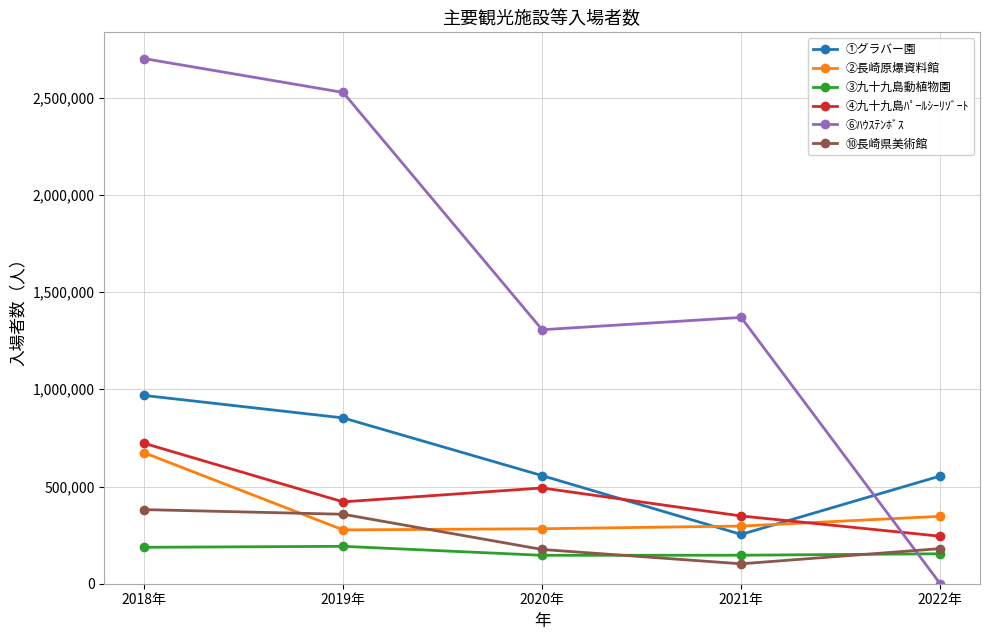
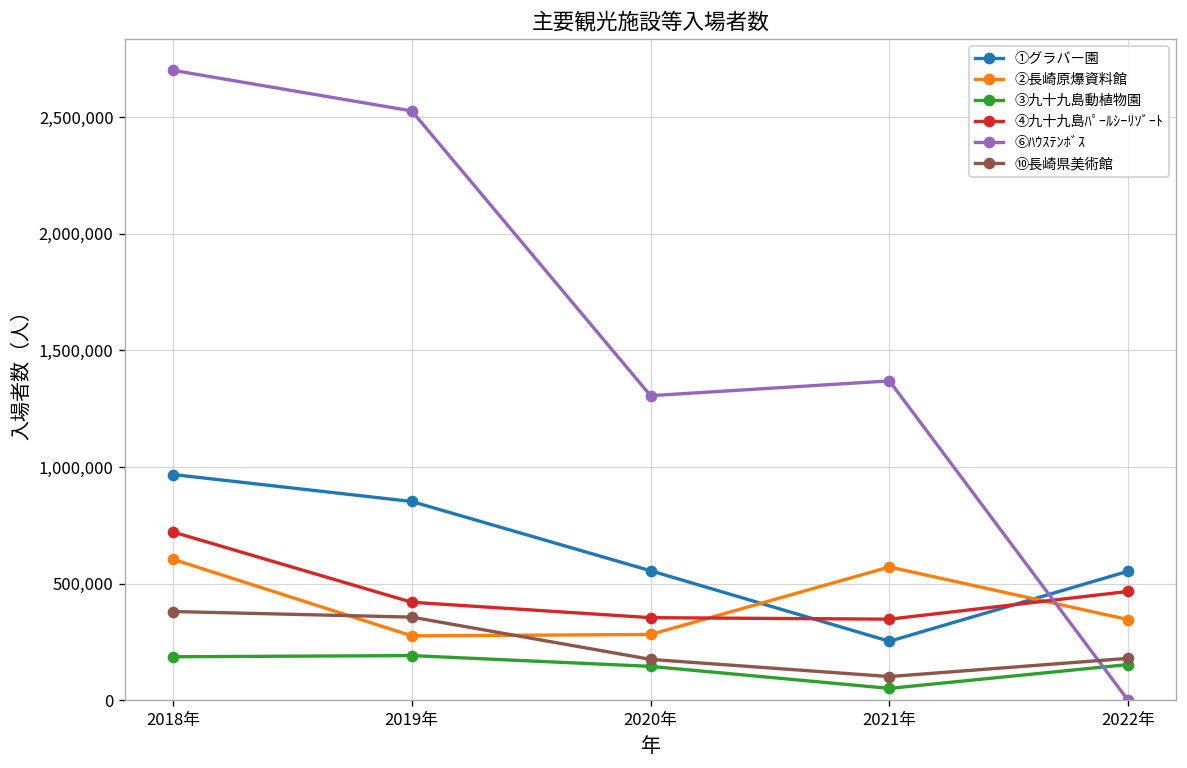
  {
    "①グラバー園": {
      "2018年": "970,000",
      "2019年": "850,000",
      "2020年": "560,000",
      "2021年": "250,000",
      "2022年": "550,000"
    },
    "②長崎原爆資料館": {
-     "2018年": "670,000",
+     "2018年": "610,000",
      "2019年": "280,000",
      "2020年": "280,000",
-     "2021年": "300,000",
+     "2021年": "570,000",
      "2022年": "350,000"
    },
    "③九十九島動植物園": {
      "2018年": "190,000",
      "2019年": "190,000",
      "2020年": "150,000",
-     "2021年": "150,000",
+     "2021年": "50,000",
      "2022年": "150,000"
    },
    "④九十九島ﾊﾟｰﾙｼｰﾘｿﾞｰﾄ": {
      "2018年": "720,000",
      "2019年": "420,000",
-     "2020年": "490,000",
+     "2020年": "350,000",
      "2021年": "350,000",
-     "2022年": "240,000"
+     "2022年": "470,000"
    },
    "⑥ﾊｳｽﾃﾝﾎﾞｽ": {
      "2018年": "2,700,000",
      "2019年": "2,530,000",
      "2020年": "1,310,000",
      "2021年": "1,370,000",
      "2022年": "0"
    },
    "⑩長崎県美術館": {
      "2018年": "380,000",
      "2019年": "360,000",
      "2020年": "180,000",
      "2021年": "100,000",
      "2022年": "180,000"
    }
  }
